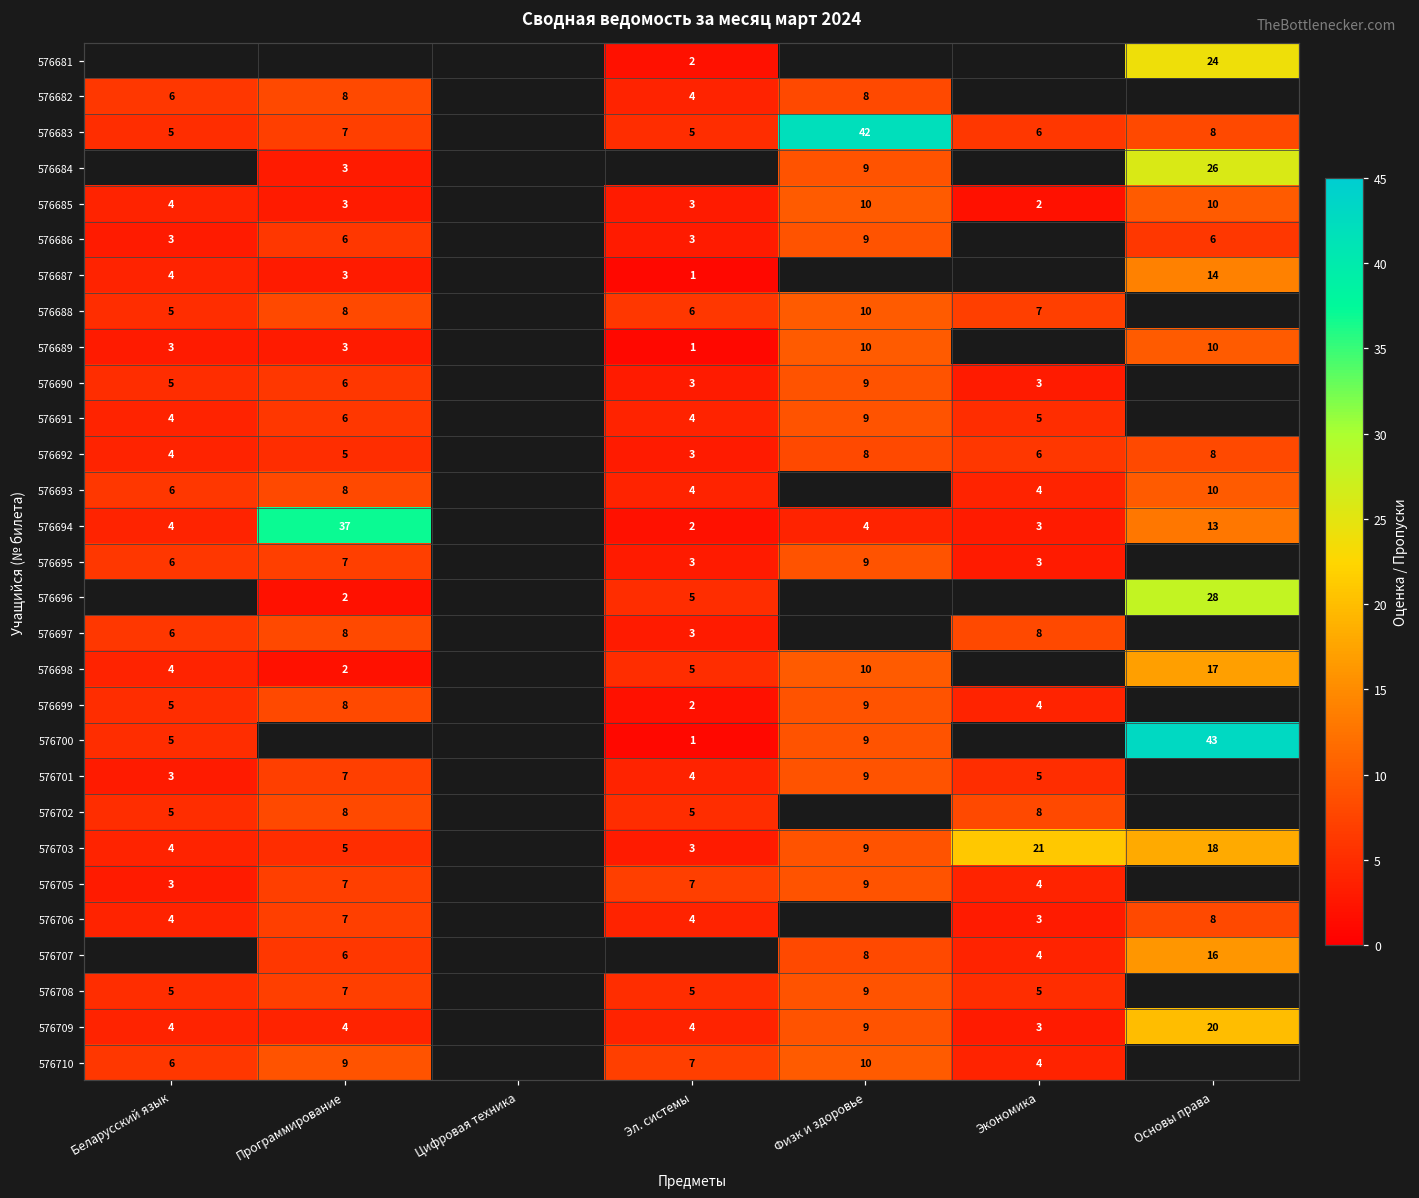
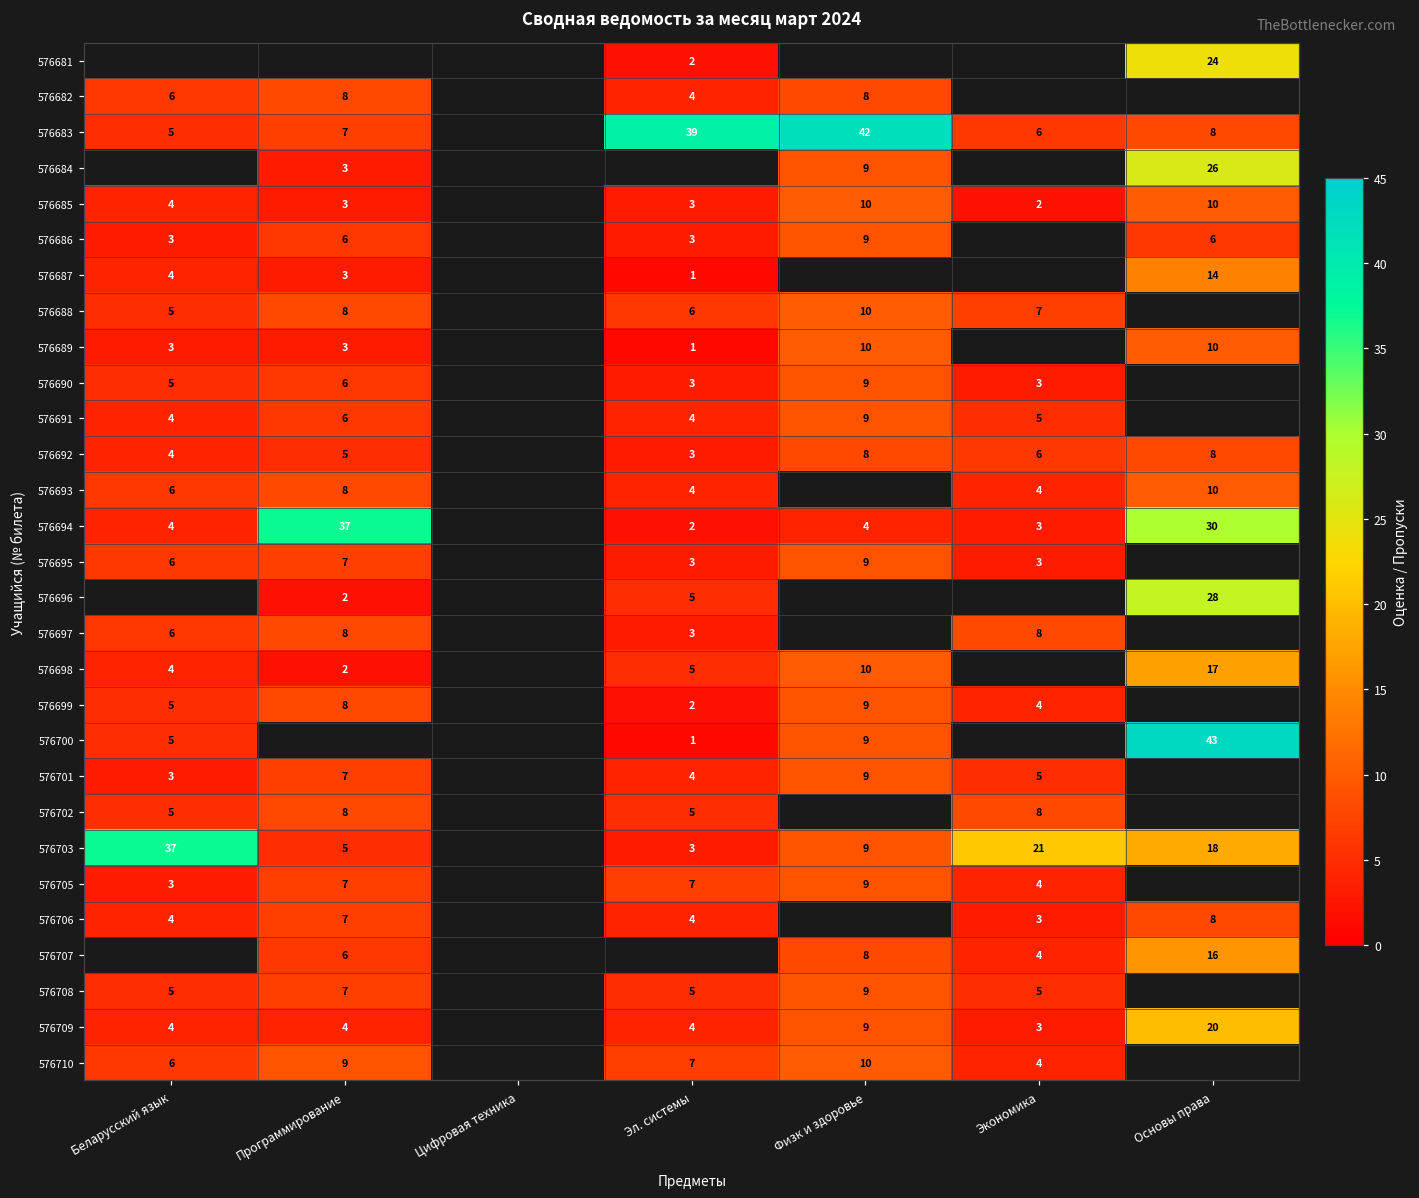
  {
    "576681": {
      "Эл. системы": 2,
      "Основы права": 24
    },
    "576682": {
      "Беларусский язык": 6,
      "Программирование": 8,
      "Эл. системы": 4,
      "Физк и здоровье": 8
    },
    "576683": {
      "Беларусский язык": 5,
      "Программирование": 7,
-     "Эл. системы": 5,
+     "Эл. системы": 39,
      "Физк и здоровье": 42,
      "Экономика": 6,
      "Основы права": 8
    },
    "576684": {
      "Программирование": 3,
      "Физк и здоровье": 9,
      "Основы права": 26
    },
    "576685": {
      "Беларусский язык": 4,
      "Программирование": 3,
      "Эл. системы": 3,
      "Физк и здоровье": 10,
      "Экономика": 2,
      "Основы права": 10
    },
    "576686": {
      "Беларусский язык": 3,
      "Программирование": 6,
      "Эл. системы": 3,
      "Физк и здоровье": 9,
      "Основы права": 6
    },
    "576687": {
      "Беларусский язык": 4,
      "Программирование": 3,
      "Эл. системы": 1,
      "Основы права": 14
    },
    "576688": {
      "Беларусский язык": 5,
      "Программирование": 8,
      "Эл. системы": 6,
      "Физк и здоровье": 10,
      "Экономика": 7
    },
    "576689": {
      "Беларусский язык": 3,
      "Программирование": 3,
      "Эл. системы": 1,
      "Физк и здоровье": 10,
      "Основы права": 10
    },
    "576690": {
      "Беларусский язык": 5,
      "Программирование": 6,
      "Эл. системы": 3,
      "Физк и здоровье": 9,
      "Экономика": 3
    },
    "576691": {
      "Беларусский язык": 4,
      "Программирование": 6,
      "Эл. системы": 4,
      "Физк и здоровье": 9,
      "Экономика": 5
    },
    "576692": {
      "Беларусский язык": 4,
      "Программирование": 5,
      "Эл. системы": 3,
      "Физк и здоровье": 8,
      "Экономика": 6,
      "Основы права": 8
    },
    "576693": {
      "Беларусский язык": 6,
      "Программирование": 8,
      "Эл. системы": 4,
      "Экономика": 4,
      "Основы права": 10
    },
    "576694": {
      "Беларусский язык": 4,
      "Программирование": 37,
      "Эл. системы": 2,
      "Физк и здоровье": 4,
      "Экономика": 3,
-     "Основы права": 13
+     "Основы права": 30
    },
    "576695": {
      "Беларусский язык": 6,
      "Программирование": 7,
      "Эл. системы": 3,
      "Физк и здоровье": 9,
      "Экономика": 3
    },
    "576696": {
      "Программирование": 2,
      "Эл. системы": 5,
      "Основы права": 28
    },
    "576697": {
      "Беларусский язык": 6,
      "Программирование": 8,
      "Эл. системы": 3,
      "Экономика": 8
    },
    "576698": {
      "Беларусский язык": 4,
      "Программирование": 2,
      "Эл. системы": 5,
      "Физк и здоровье": 10,
      "Основы права": 17
    },
    "576699": {
      "Беларусский язык": 5,
      "Программирование": 8,
      "Эл. системы": 2,
      "Физк и здоровье": 9,
      "Экономика": 4
    },
    "576700": {
      "Беларусский язык": 5,
      "Эл. системы": 1,
      "Физк и здоровье": 9,
      "Основы права": 43
    },
    "576701": {
      "Беларусский язык": 3,
      "Программирование": 7,
      "Эл. системы": 4,
      "Физк и здоровье": 9,
      "Экономика": 5
    },
    "576702": {
      "Беларусский язык": 5,
      "Программирование": 8,
      "Эл. системы": 5,
      "Экономика": 8
    },
    "576703": {
-     "Беларусский язык": 4,
+     "Беларусский язык": 37,
      "Программирование": 5,
      "Эл. системы": 3,
      "Физк и здоровье": 9,
      "Экономика": 21,
      "Основы права": 18
    },
    "576705": {
      "Беларусский язык": 3,
      "Программирование": 7,
      "Эл. системы": 7,
      "Физк и здоровье": 9,
      "Экономика": 4
    },
    "576706": {
      "Беларусский язык": 4,
      "Программирование": 7,
      "Эл. системы": 4,
      "Экономика": 3,
      "Основы права": 8
    },
    "576707": {
      "Программирование": 6,
      "Физк и здоровье": 8,
      "Экономика": 4,
      "Основы права": 16
    },
    "576708": {
      "Беларусский язык": 5,
      "Программирование": 7,
      "Эл. системы": 5,
      "Физк и здоровье": 9,
      "Экономика": 5
    },
    "576709": {
      "Беларусский язык": 4,
      "Программирование": 4,
      "Эл. системы": 4,
      "Физк и здоровье": 9,
      "Экономика": 3,
      "Основы права": 20
    },
    "576710": {
      "Беларусский язык": 6,
      "Программирование": 9,
      "Эл. системы": 7,
      "Физк и здоровье": 10,
      "Экономика": 4
    }
  }
